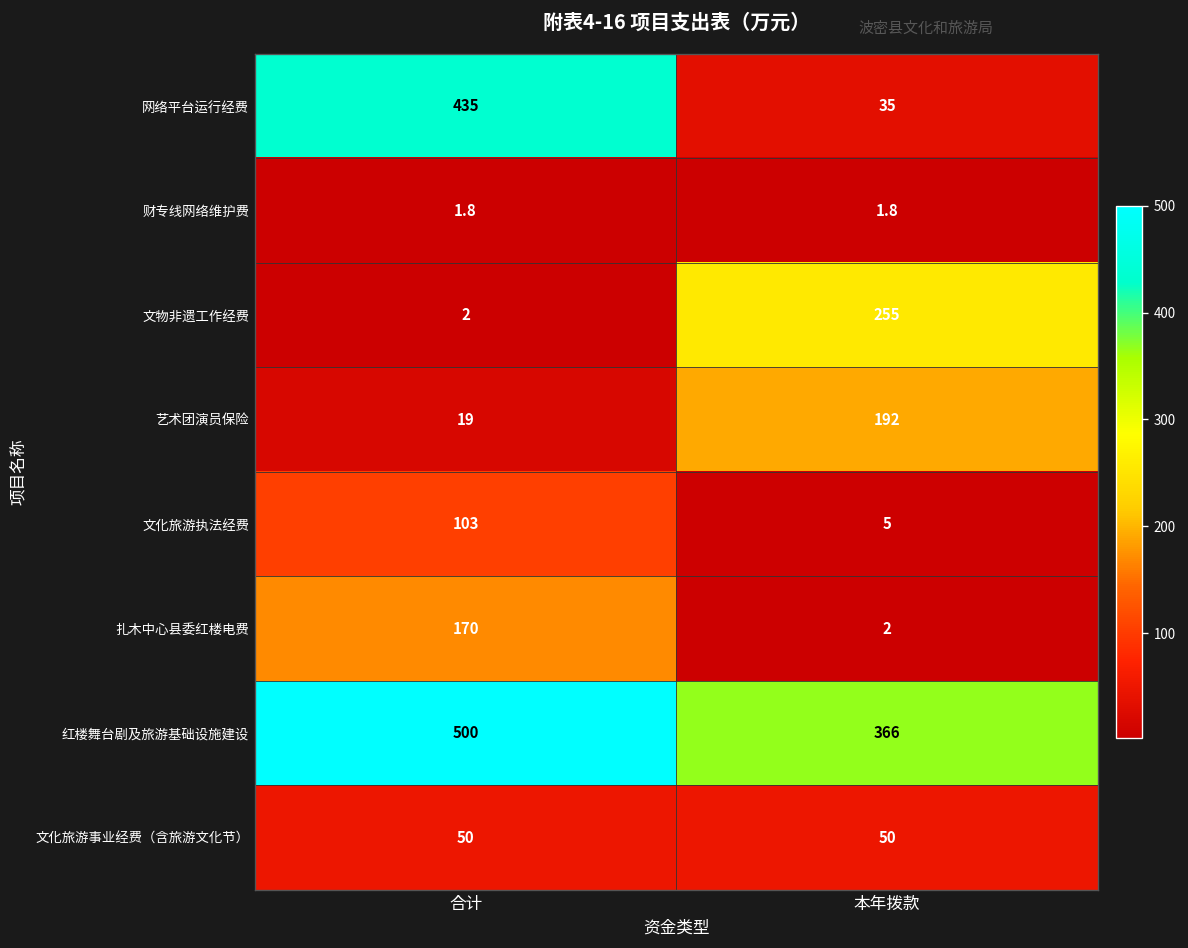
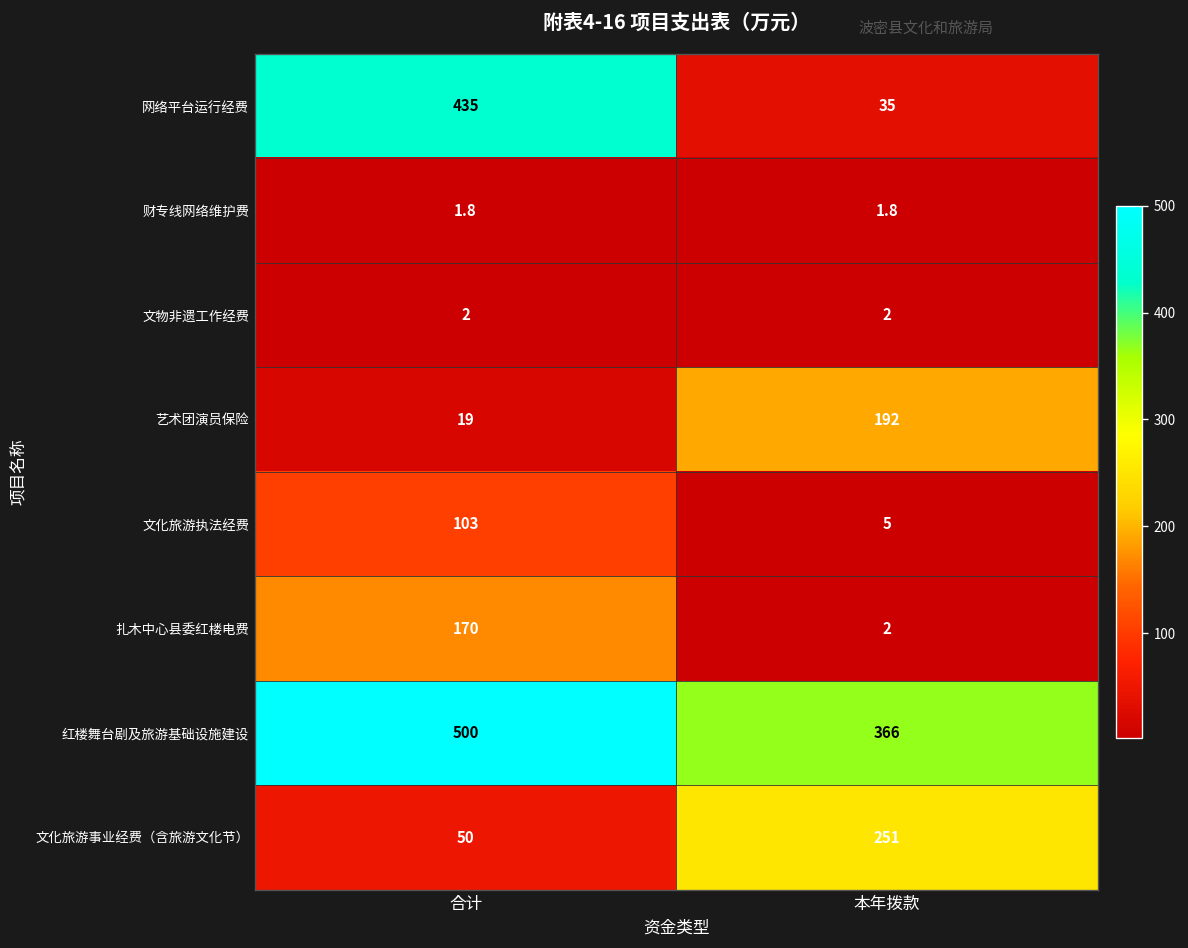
  {
    "网络平台运行经费": {
      "合计": 435,
      "本年拨款": 35
    },
    "财专线网络维护费": {
      "合计": 1.8,
      "本年拨款": 1.8
    },
    "文物非遗工作经费": {
      "合计": 2,
-     "本年拨款": 255
+     "本年拨款": 2
    },
    "艺术团演员保险": {
      "合计": 19,
      "本年拨款": 192
    },
    "文化旅游执法经费": {
      "合计": 103,
      "本年拨款": 5
    },
    "扎木中心县委红楼电费": {
      "合计": 170,
      "本年拨款": 2
    },
    "红楼舞台剧及旅游基础设施建设": {
      "合计": 500,
      "本年拨款": 366
    },
    "文化旅游事业经费（含旅游文化节）": {
      "合计": 50,
-     "本年拨款": 50
+     "本年拨款": 251
    }
  }
